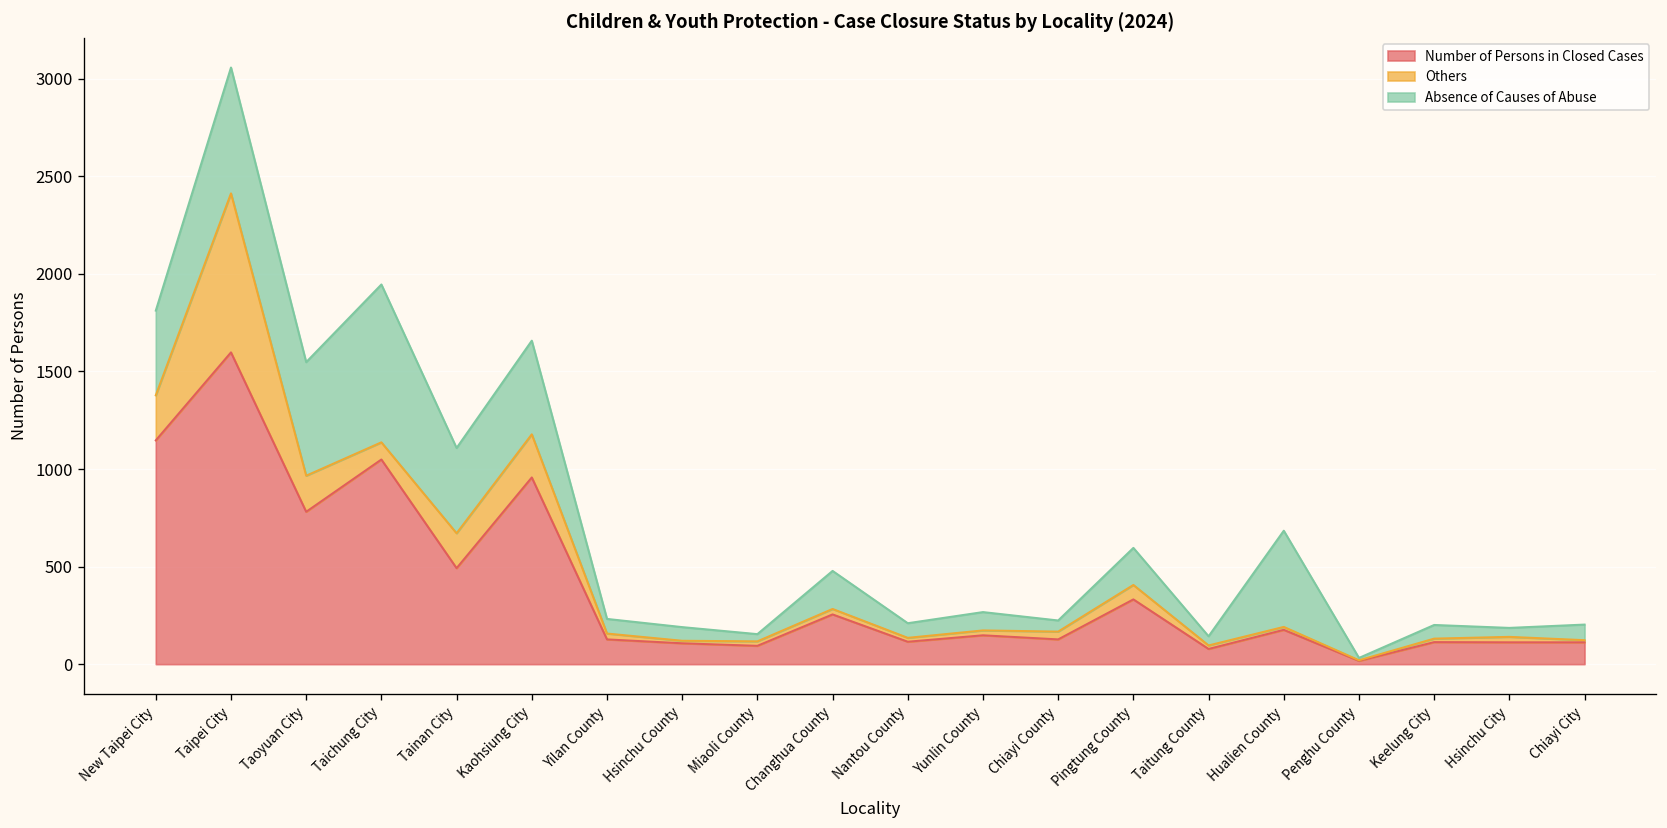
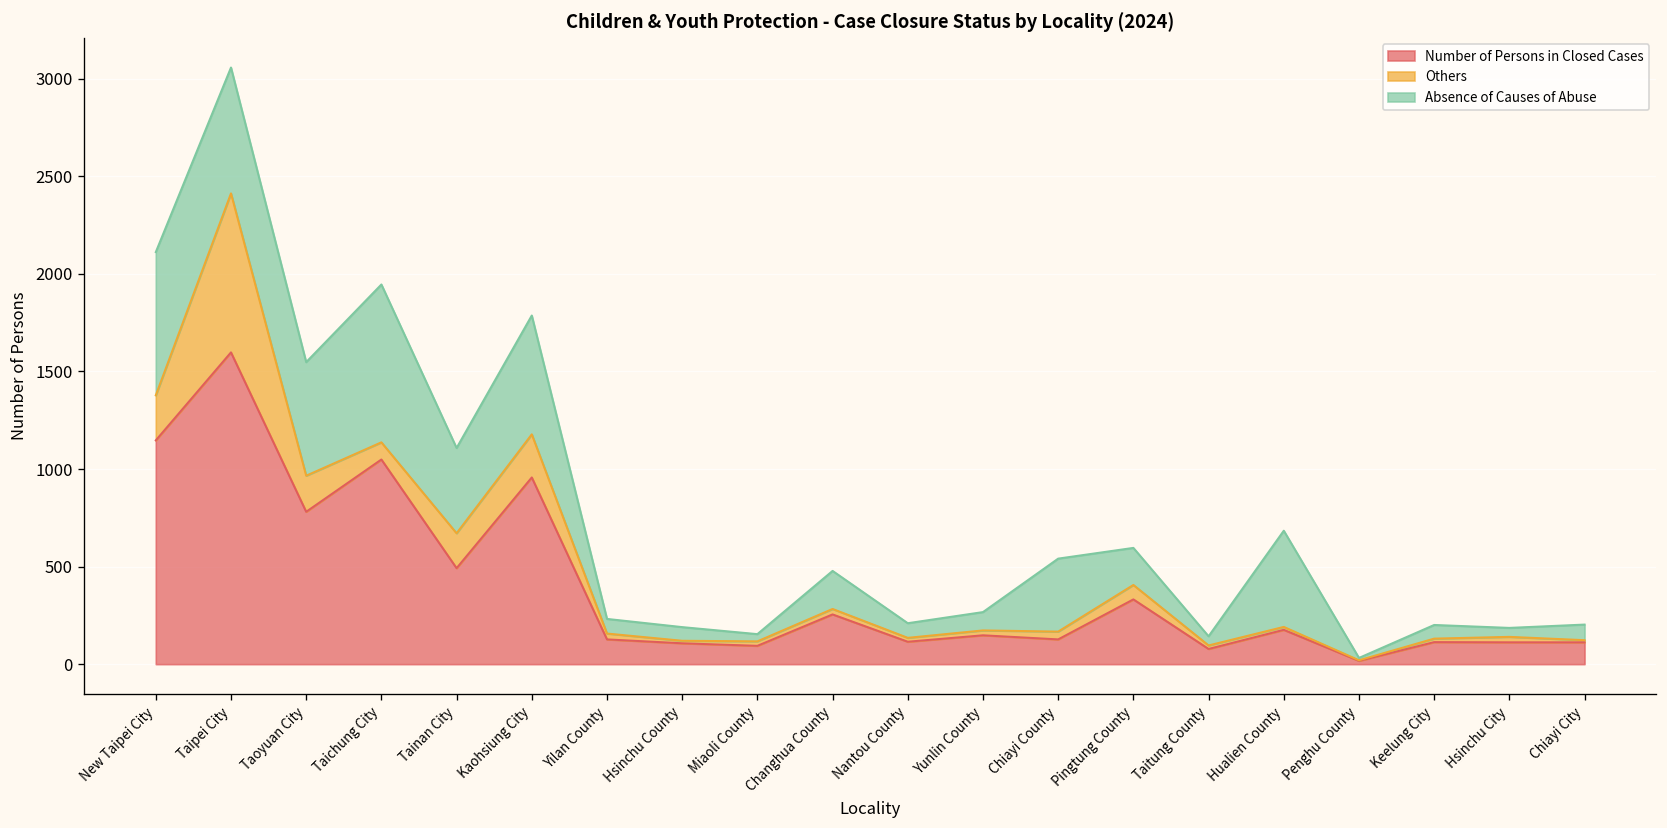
  {
    "Number of Persons in Closed Cases": {
      "New Taipei City": 1150,
      "Taipei City": 1600,
      "Taoyuan City": 780,
      "Taichung City": 1050,
      "Tainan City": 490,
      "Kaohsiung City": 960,
      "Yilan County": 130,
      "Miaoli County": 90,
      "Changhua County": 260,
      "Nantou County": 120,
      "Yunlin County": 150,
      "Chiayi County": 130,
      "Pingtung County": 330,
      "Taitung County": 80,
      "Keelung City": 110,
      "Hsinchu City": 110
    },
    "Others": {
      "New Taipei City": 230,
      "Taipei City": 820,
      "Taoyuan City": 190,
      "Taichung City": 90,
      "Tainan City": 180,
      "Kaohsiung City": 220,
      "Yilan County": 30,
      "Miaoli County": 20,
      "Changhua County": 30,
      "Nantou County": 20,
      "Yunlin County": 30,
      "Chiayi County": 40,
      "Pingtung County": 70,
      "Taitung County": 20,
      "Keelung City": 20,
      "Hsinchu City": 30
    },
    "Absence of Causes of Abuse": {
-     "New Taipei City": 430,
+     "New Taipei City": 730,
      "Taipei City": 650,
      "Taoyuan City": 580,
      "Taichung City": 810,
      "Tainan City": 440,
-     "Kaohsiung City": 480,
+     "Kaohsiung City": 610,
      "Yilan County": 80,
      "Hsinchu County": 70,
      "Miaoli County": 40,
      "Changhua County": 200,
      "Nantou County": 80,
      "Yunlin County": 90,
-     "Chiayi County": 60,
+     "Chiayi County": 370,
      "Pingtung County": 190,
      "Taitung County": 50,
      "Hualien County": 490,
      "Keelung City": 70,
      "Hsinchu City": 50,
      "Chiayi City": 80
    }
  }
